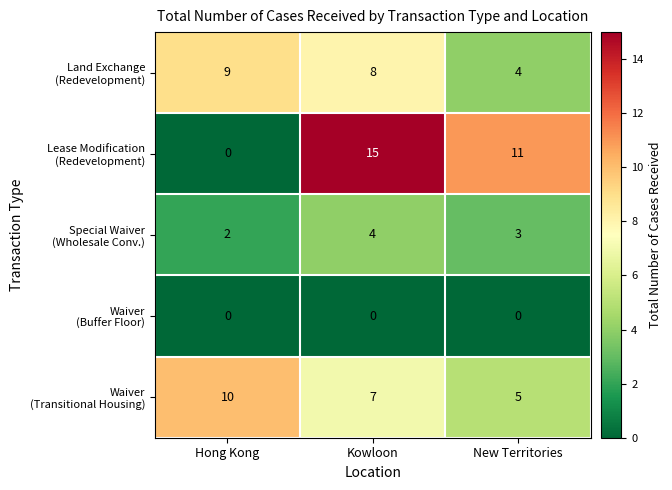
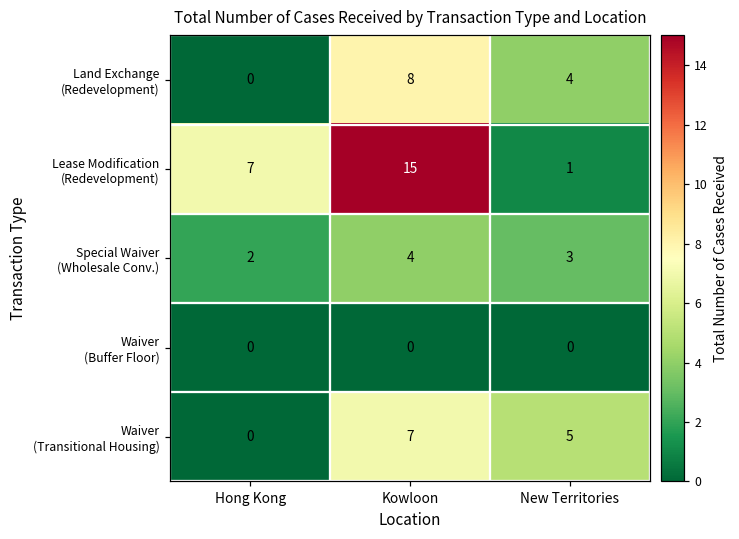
  {
    "Land Exchange (Redevelopment)": {
-     "Hong Kong": 9,
+     "Hong Kong": 0,
      "Kowloon": 8,
      "New Territories": 4
    },
    "Lease Modification (Redevelopment)": {
-     "Hong Kong": 0,
+     "Hong Kong": 7,
      "Kowloon": 15,
-     "New Territories": 11
+     "New Territories": 1
    },
    "Special Waiver (Wholesale Conv.)": {
      "Hong Kong": 2,
      "Kowloon": 4,
      "New Territories": 3
    },
    "Waiver (Buffer Floor)": {
      "Hong Kong": 0,
      "Kowloon": 0,
      "New Territories": 0
    },
    "Waiver (Transitional Housing)": {
-     "Hong Kong": 10,
+     "Hong Kong": 0,
      "Kowloon": 7,
      "New Territories": 5
    }
  }
